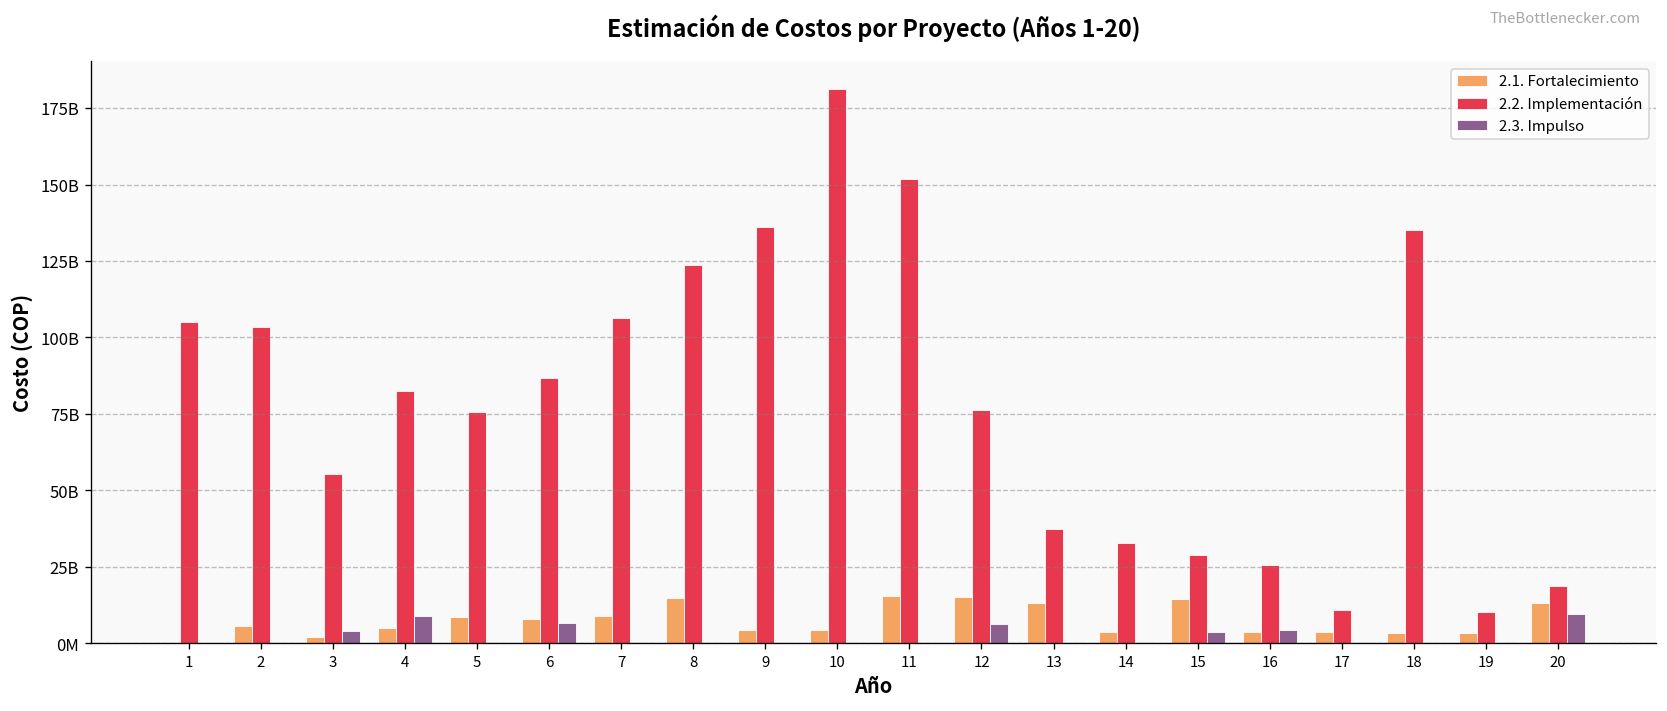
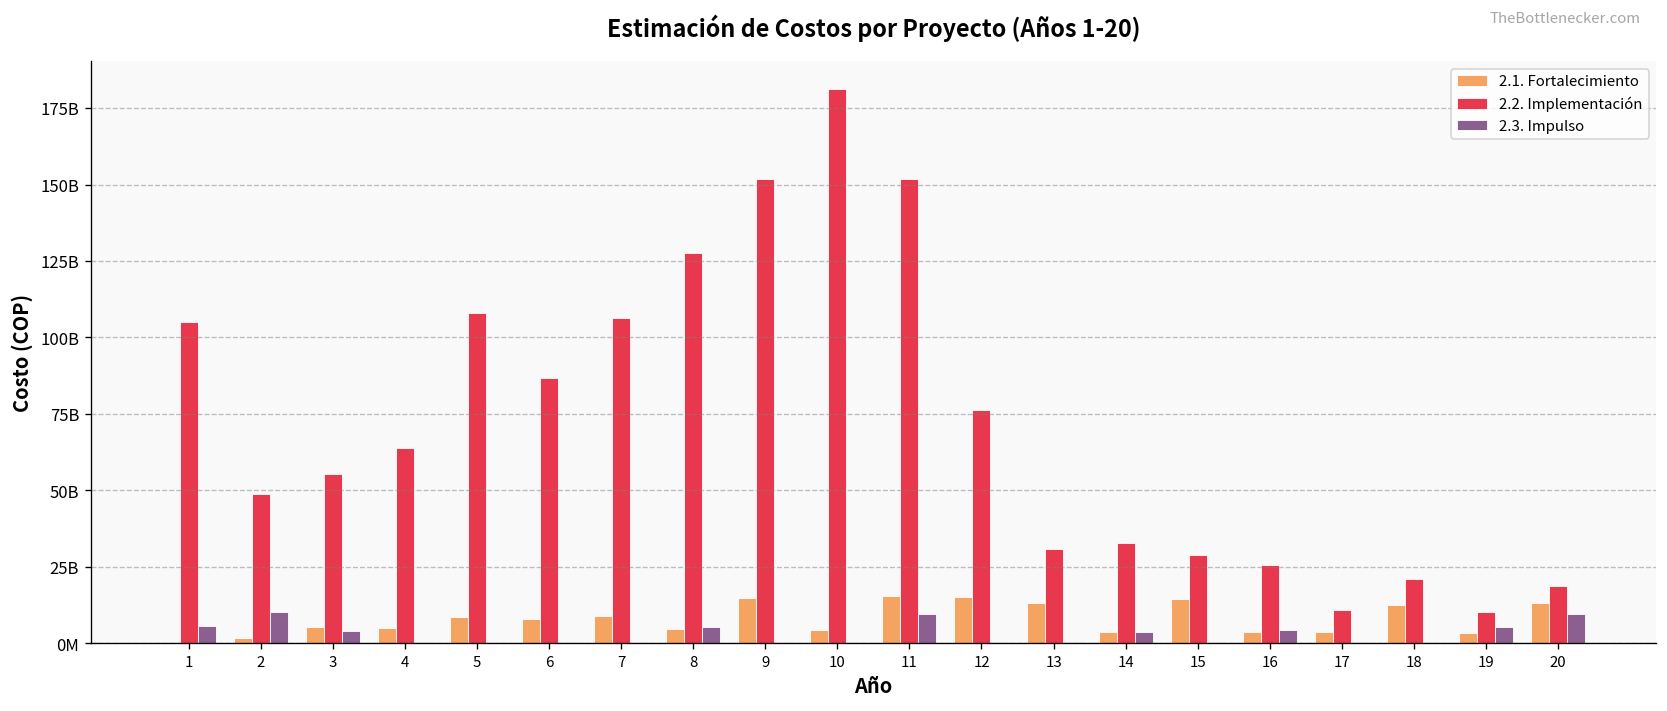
  {
    "2.1. Fortalecimiento": {
-     "2": 6000000000,
-     "3": 2000000000,
+     "2": 2000000000,
+     "3": 5000000000,
      "4": 5000000000,
      "5": 9000000000,
      "6": 8000000000,
      "7": 9000000000,
-     "8": 15000000000,
-     "9": 4000000000,
+     "8": 5000000000,
+     "9": 15000000000,
      "10": 4000000000,
      "11": 16000000000,
      "12": 15000000000,
      "13": 13000000000,
      "14": 4000000000,
      "15": 15000000000,
      "16": 4000000000,
      "17": 4000000000,
-     "18": 4000000000,
+     "18": 12000000000,
      "19": 3000000000,
      "20": 13000000000
    },
    "2.2. Implementación": {
      "1": 105000000000,
-     "2": 103000000000,
+     "2": 49000000000,
      "3": 55000000000,
-     "4": 82000000000,
-     "5": 76000000000,
+     "4": 64000000000,
+     "5": 108000000000,
      "6": 87000000000,
      "7": 106000000000,
-     "8": 124000000000,
-     "9": 136000000000,
+     "8": 127000000000,
+     "9": 152000000000,
      "10": 181000000000,
      "11": 152000000000,
      "12": 76000000000,
-     "13": 37000000000,
+     "13": 31000000000,
      "14": 33000000000,
      "15": 29000000000,
      "16": 26000000000,
      "17": 11000000000,
-     "18": 135000000000,
+     "18": 21000000000,
      "19": 10000000000,
      "20": 19000000000
    },
    "2.3. Impulso": {
-     "1": 0,
-     "2": 0,
+     "1": 6000000000,
+     "2": 10000000000,
      "3": 4000000000,
-     "4": 9000000000,
-     "6": 7000000000,
-     "8": 0,
-     "11": 0,
-     "12": 6000000000,
-     "14": 0,
-     "15": 4000000000,
+     "4": 0,
+     "6": 0,
+     "8": 5000000000,
+     "11": 10000000000,
+     "12": 0,
+     "14": 4000000000,
+     "15": 0,
      "16": 4000000000,
-     "19": 0,
+     "19": 5000000000,
      "20": 10000000000
    }
  }
